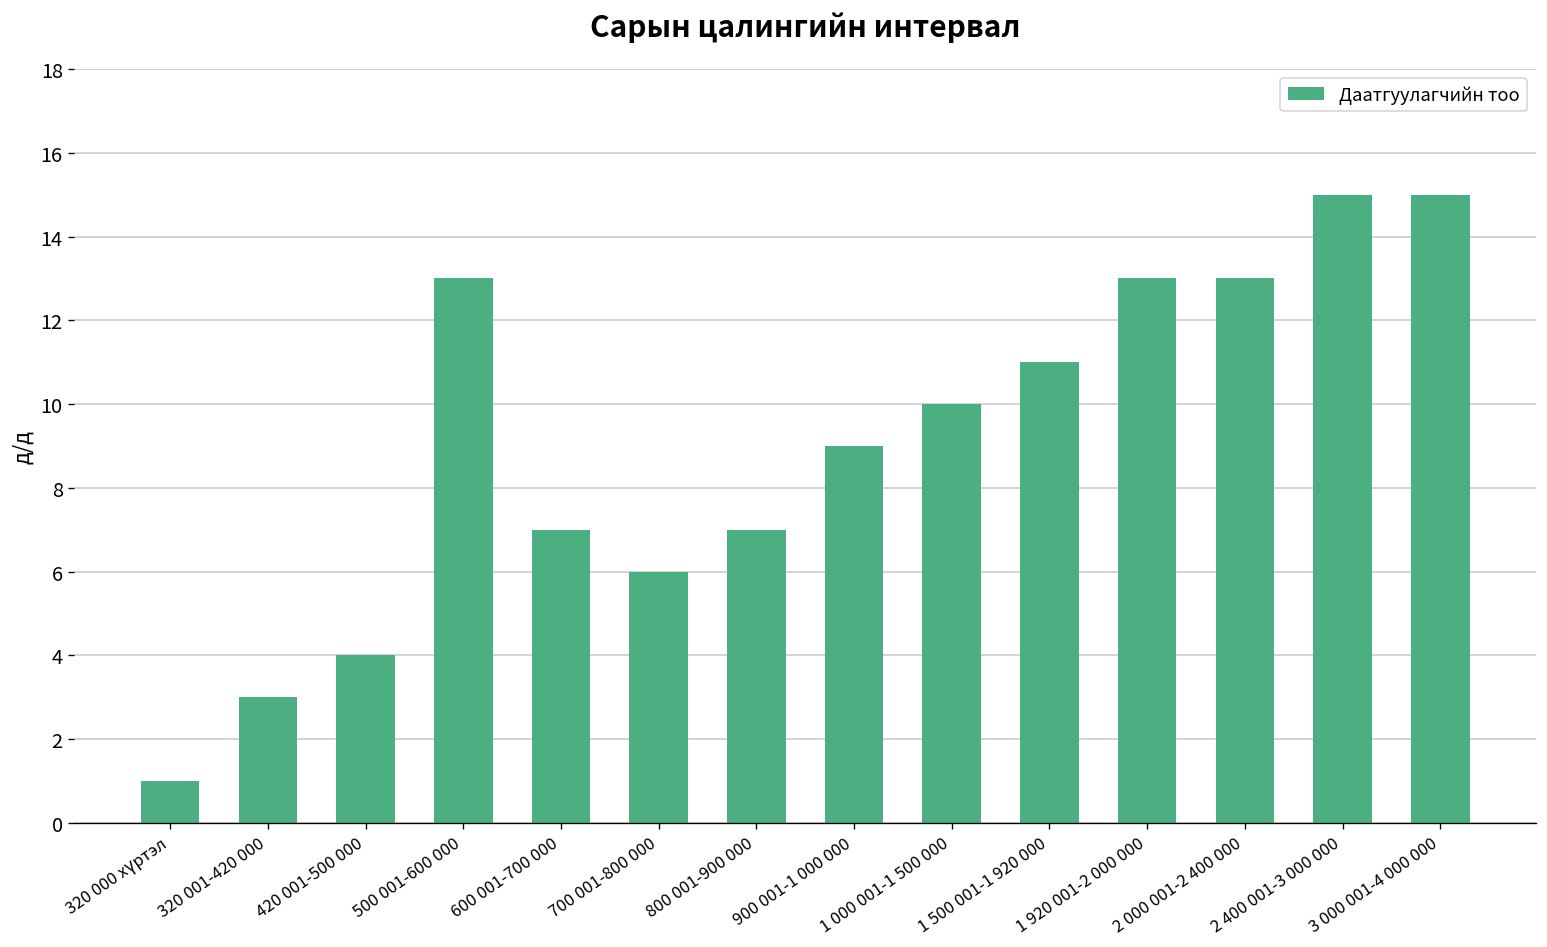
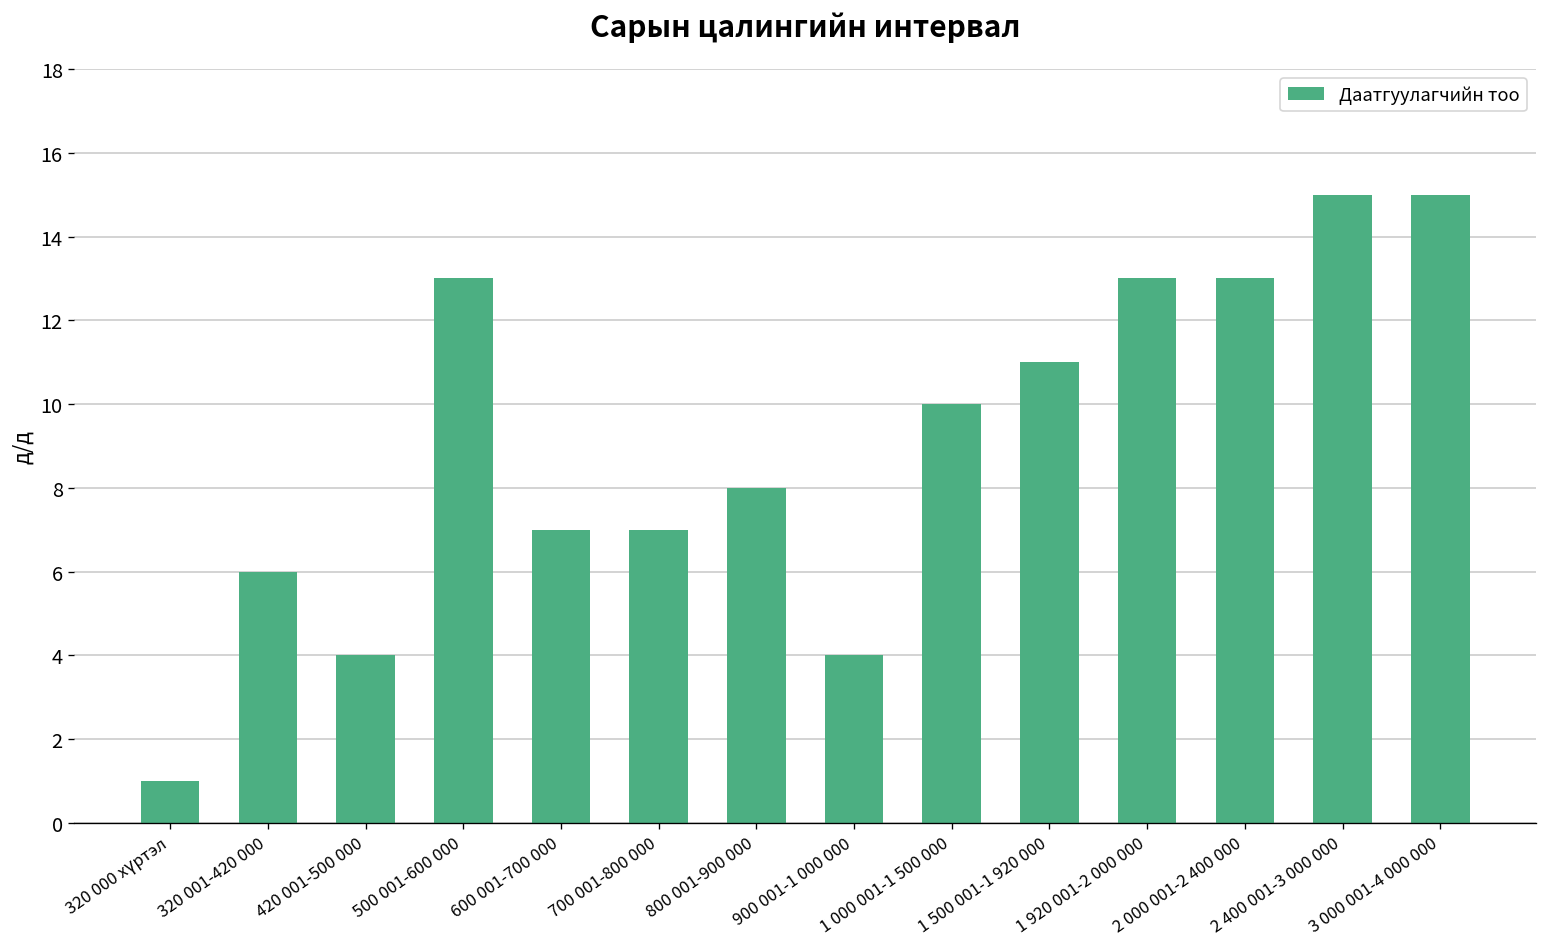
  {
    "320 000 хүртэл": 1,
-   "320 001-420 000": 3,
+   "320 001-420 000": 6,
    "420 001-500 000": 4,
    "500 001-600 000": 13,
    "600 001-700 000": 7,
-   "700 001-800 000": 6,
-   "800 001-900 000": 7,
-   "900 001-1 000 000": 9,
+   "700 001-800 000": 7,
+   "800 001-900 000": 8,
+   "900 001-1 000 000": 4,
    "1 000 001-1 500 000": 10,
    "1 500 001-1 920 000": 11,
    "1 920 001-2 000 000": 13,
    "2 000 001-2 400 000": 13,
    "2 400 001-3 000 000": 15,
    "3 000 001-4 000 000": 15
  }
